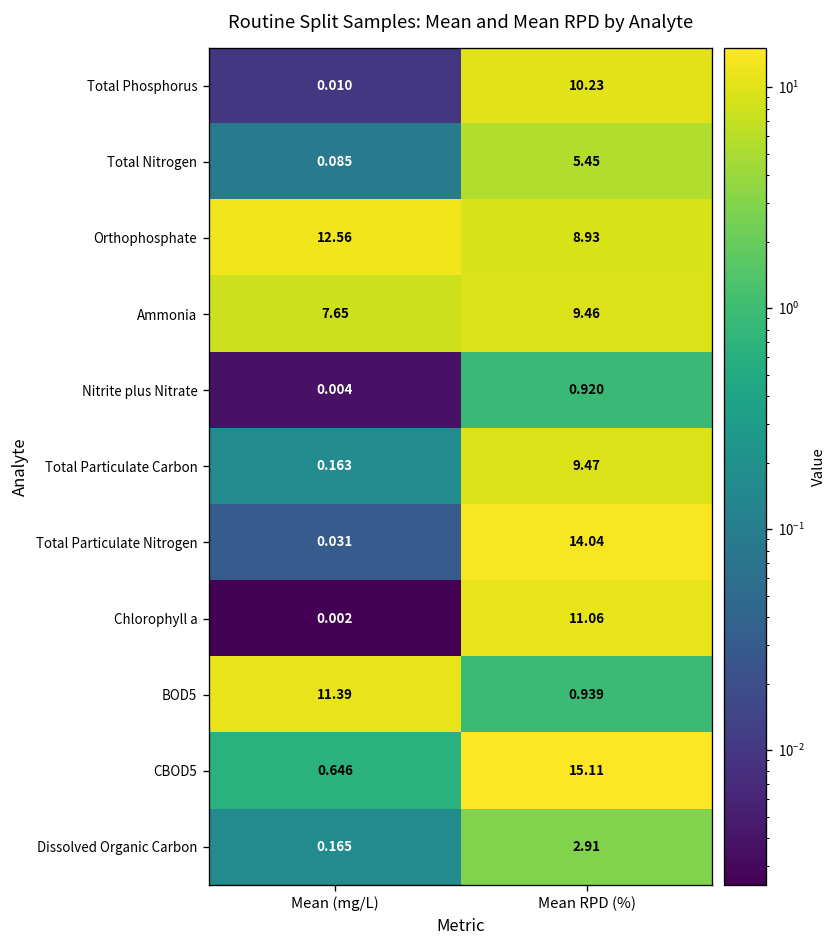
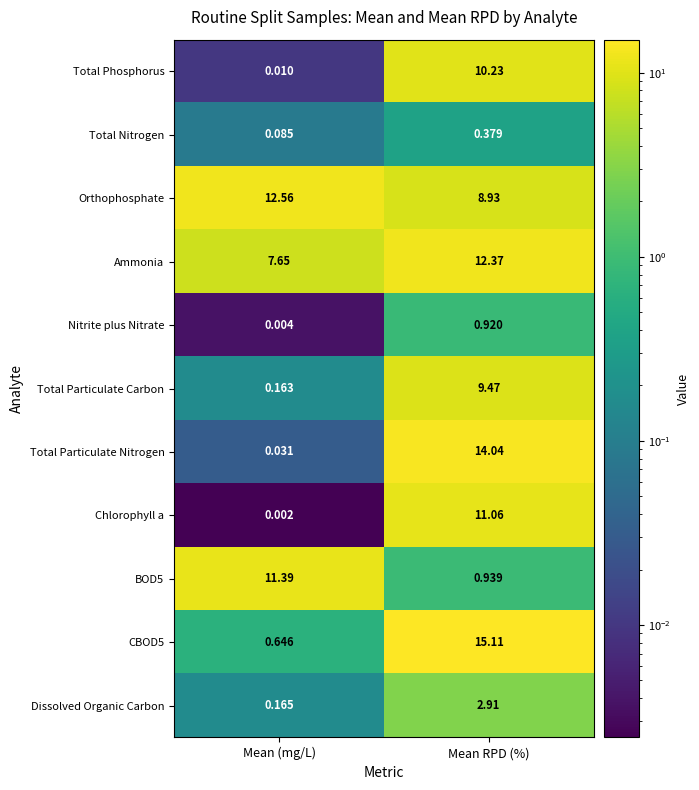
  {
    "Total Phosphorus": {
      "Mean (mg/L)": 0.010,
      "Mean RPD (%)": 10.23
    },
    "Total Nitrogen": {
      "Mean (mg/L)": 0.085,
-     "Mean RPD (%)": 5.45
+     "Mean RPD (%)": 0.379
    },
    "Orthophosphate": {
      "Mean (mg/L)": 12.56,
      "Mean RPD (%)": 8.93
    },
    "Ammonia": {
      "Mean (mg/L)": 7.65,
-     "Mean RPD (%)": 9.46
+     "Mean RPD (%)": 12.37
    },
    "Nitrite plus Nitrate": {
      "Mean (mg/L)": 0.004,
      "Mean RPD (%)": 0.920
    },
    "Total Particulate Carbon": {
      "Mean (mg/L)": 0.163,
      "Mean RPD (%)": 9.47
    },
    "Total Particulate Nitrogen": {
      "Mean (mg/L)": 0.031,
      "Mean RPD (%)": 14.04
    },
    "Chlorophyll a": {
      "Mean (mg/L)": 0.002,
      "Mean RPD (%)": 11.06
    },
    "BOD5": {
      "Mean (mg/L)": 11.39,
      "Mean RPD (%)": 0.939
    },
    "CBOD5": {
      "Mean (mg/L)": 0.646,
      "Mean RPD (%)": 15.11
    },
    "Dissolved Organic Carbon": {
      "Mean (mg/L)": 0.165,
      "Mean RPD (%)": 2.91
    }
  }
